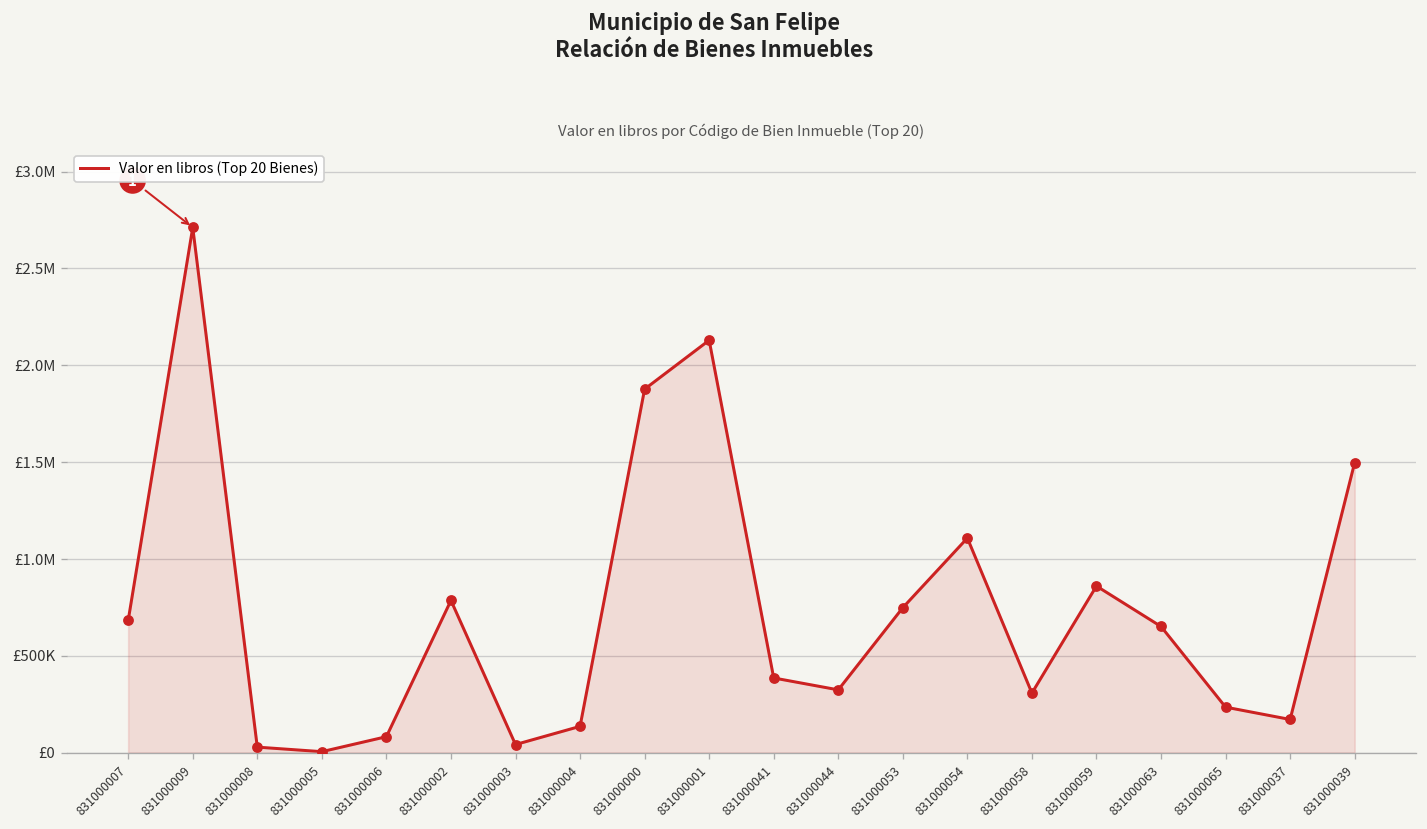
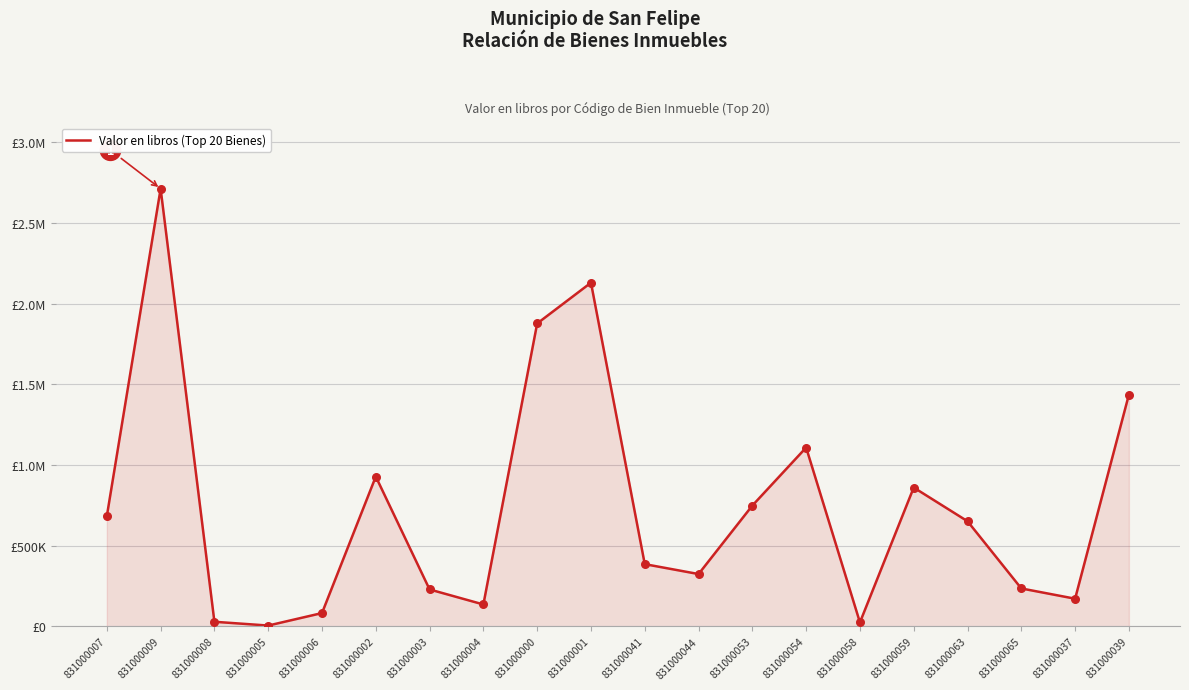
  {
    "831000007": "£680000",
    "831000009": "£2710000",
    "831000008": "£30000",
    "831000005": "£0",
    "831000006": "£80000",
-   "831000002": "£790000",
-   "831000003": "£40000",
+   "831000002": "£930000",
+   "831000003": "£230000",
    "831000004": "£140000",
    "831000000": "£1880000",
    "831000001": "£2130000",
    "831000041": "£390000",
    "831000044": "£320000",
    "831000053": "£750000",
    "831000054": "£1110000",
-   "831000058": "£310000",
+   "831000058": "£20000",
    "831000059": "£860000",
    "831000063": "£650000",
    "831000065": "£230000",
    "831000037": "£170000",
-   "831000039": "£1500000"
+   "831000039": "£1440000"
  }
